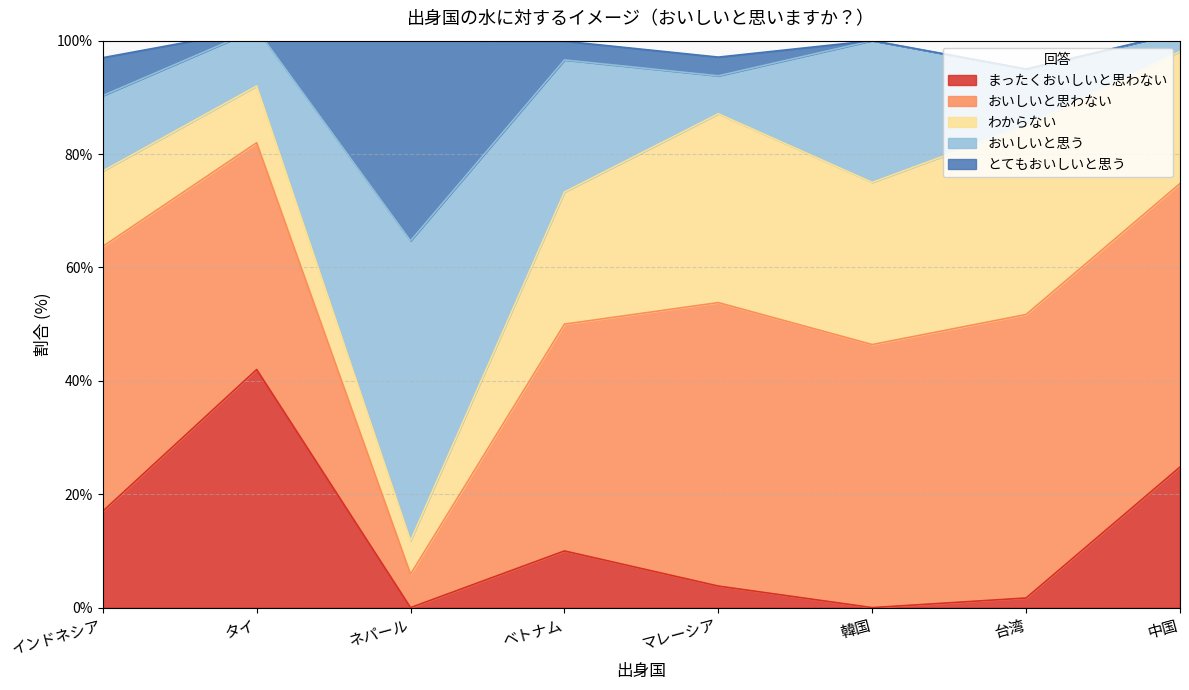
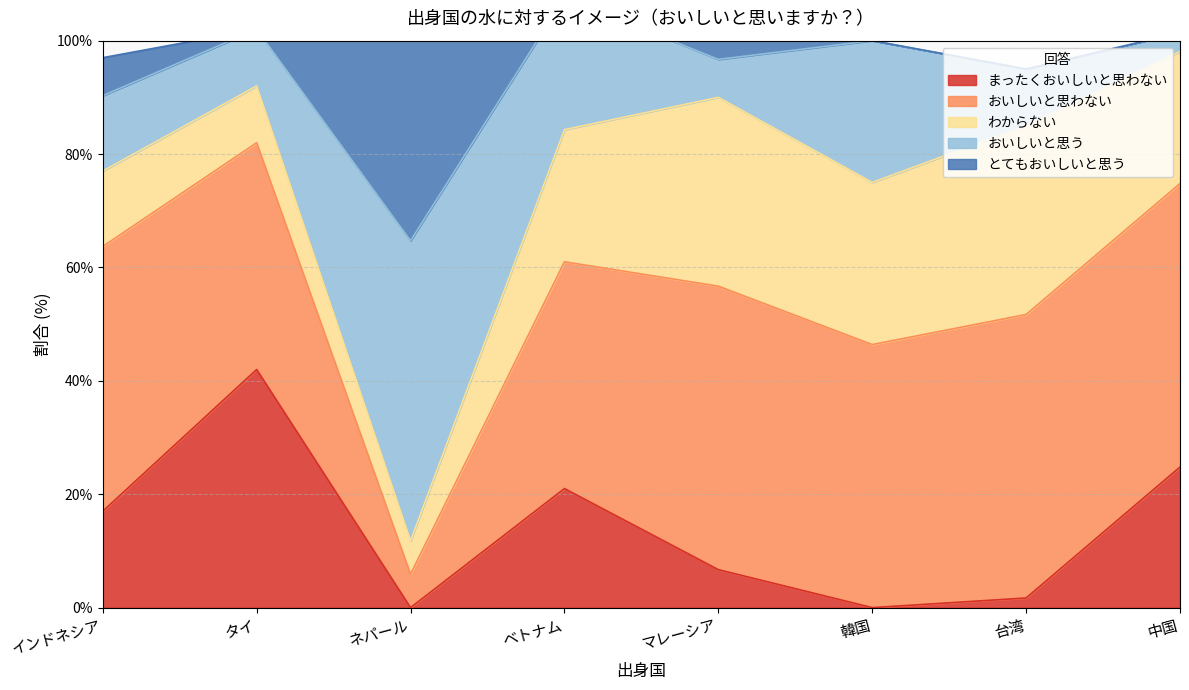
  {
    "まったくおいしいと思わない": {
      "インドネシア": "17%",
      "タイ": "42%",
      "ネパール": "0%",
-     "ベトナム": "10%",
-     "マレーシア": "4%",
+     "ベトナム": "21%",
+     "マレーシア": "7%",
      "韓国": "0%",
      "台湾": "2%",
      "中国": "25%"
    },
    "おいしいと思わない": {
      "インドネシア": "47%",
      "タイ": "40%",
      "ネパール": "6%",
      "ベトナム": "40%",
      "マレーシア": "50%",
      "韓国": "46%",
      "台湾": "50%",
      "中国": "50%"
    },
    "わからない": {
      "インドネシア": "13%",
      "タイ": "10%",
      "ネパール": "6%",
      "ベトナム": "23%",
      "マレーシア": "33%",
      "韓国": "29%",
      "中国": "23%"
    },
    "おいしいと思う": {
      "インドネシア": "13%",
      "ネパール": "53%",
      "マレーシア": "7%"
    },
    "とてもおいしいと思う": {
      "インドネシア": "7%",
      "ネパール": "35%",
      "マレーシア": "3%"
    }
  }
